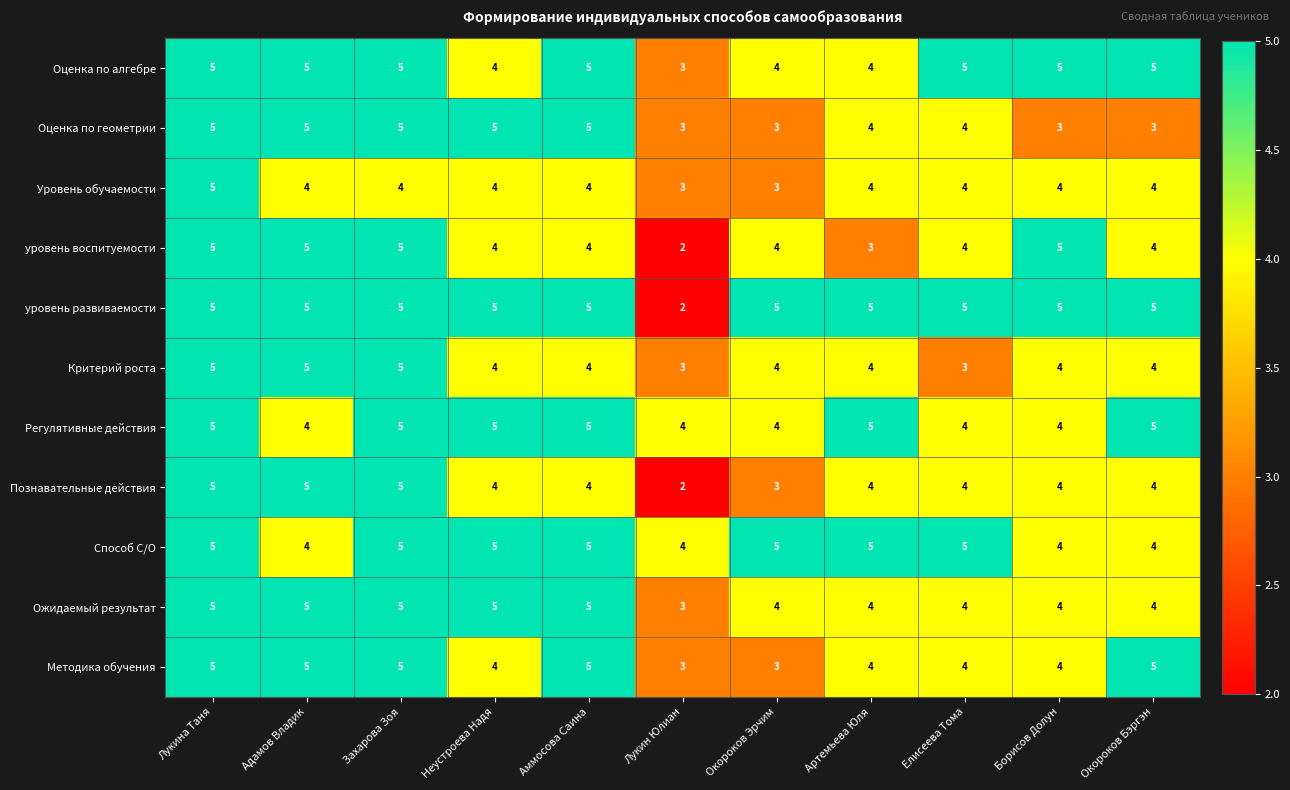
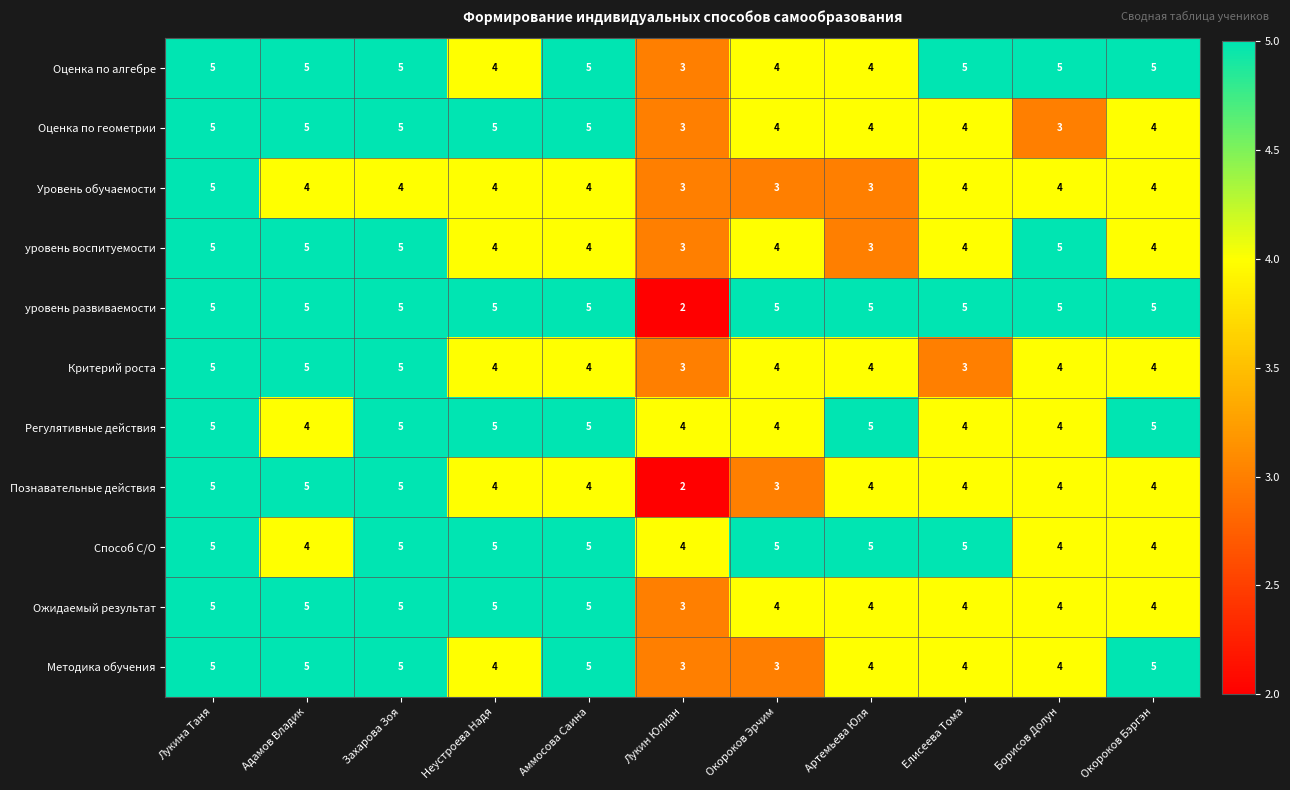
  {
    "Оценка по алгебре": {
      "Лукина Таня": 5,
      "Адамов Владик": 5,
      "Захарова Зоя": 5,
      "Неустроева Надя": 4,
      "Аммосова Саина": 5,
      "Лукин Юлиан": 3,
      "Окороков Эрчим": 4,
      "Артемьева Юля": 4,
      "Елисеева Тома": 5,
      "Борисов Долун": 5,
      "Окороков Бэргэн": 5
    },
    "Оценка по геометрии": {
      "Лукина Таня": 5,
      "Адамов Владик": 5,
      "Захарова Зоя": 5,
      "Неустроева Надя": 5,
      "Аммосова Саина": 5,
      "Лукин Юлиан": 3,
-     "Окороков Эрчим": 3,
+     "Окороков Эрчим": 4,
      "Артемьева Юля": 4,
      "Елисеева Тома": 4,
      "Борисов Долун": 3,
-     "Окороков Бэргэн": 3
+     "Окороков Бэргэн": 4
    },
    "Уровень обучаемости": {
      "Лукина Таня": 5,
      "Адамов Владик": 4,
      "Захарова Зоя": 4,
      "Неустроева Надя": 4,
      "Аммосова Саина": 4,
      "Лукин Юлиан": 3,
      "Окороков Эрчим": 3,
-     "Артемьева Юля": 4,
+     "Артемьева Юля": 3,
      "Елисеева Тома": 4,
      "Борисов Долун": 4,
      "Окороков Бэргэн": 4
    },
    "уровень воспитуемости": {
      "Лукина Таня": 5,
      "Адамов Владик": 5,
      "Захарова Зоя": 5,
      "Неустроева Надя": 4,
      "Аммосова Саина": 4,
-     "Лукин Юлиан": 2,
+     "Лукин Юлиан": 3,
      "Окороков Эрчим": 4,
      "Артемьева Юля": 3,
      "Елисеева Тома": 4,
      "Борисов Долун": 5,
      "Окороков Бэргэн": 4
    },
    "уровень развиваемости": {
      "Лукина Таня": 5,
      "Адамов Владик": 5,
      "Захарова Зоя": 5,
      "Неустроева Надя": 5,
      "Аммосова Саина": 5,
      "Лукин Юлиан": 2,
      "Окороков Эрчим": 5,
      "Артемьева Юля": 5,
      "Елисеева Тома": 5,
      "Борисов Долун": 5,
      "Окороков Бэргэн": 5
    },
    "Критерий роста": {
      "Лукина Таня": 5,
      "Адамов Владик": 5,
      "Захарова Зоя": 5,
      "Неустроева Надя": 4,
      "Аммосова Саина": 4,
      "Лукин Юлиан": 3,
      "Окороков Эрчим": 4,
      "Артемьева Юля": 4,
      "Елисеева Тома": 3,
      "Борисов Долун": 4,
      "Окороков Бэргэн": 4
    },
    "Регулятивные действия": {
      "Лукина Таня": 5,
      "Адамов Владик": 4,
      "Захарова Зоя": 5,
      "Неустроева Надя": 5,
      "Аммосова Саина": 5,
      "Лукин Юлиан": 4,
      "Окороков Эрчим": 4,
      "Артемьева Юля": 5,
      "Елисеева Тома": 4,
      "Борисов Долун": 4,
      "Окороков Бэргэн": 5
    },
    "Познавательные действия": {
      "Лукина Таня": 5,
      "Адамов Владик": 5,
      "Захарова Зоя": 5,
      "Неустроева Надя": 4,
      "Аммосова Саина": 4,
      "Лукин Юлиан": 2,
      "Окороков Эрчим": 3,
      "Артемьева Юля": 4,
      "Елисеева Тома": 4,
      "Борисов Долун": 4,
      "Окороков Бэргэн": 4
    },
    "Способ С/О": {
      "Лукина Таня": 5,
      "Адамов Владик": 4,
      "Захарова Зоя": 5,
      "Неустроева Надя": 5,
      "Аммосова Саина": 5,
      "Лукин Юлиан": 4,
      "Окороков Эрчим": 5,
      "Артемьева Юля": 5,
      "Елисеева Тома": 5,
      "Борисов Долун": 4,
      "Окороков Бэргэн": 4
    },
    "Ожидаемый результат": {
      "Лукина Таня": 5,
      "Адамов Владик": 5,
      "Захарова Зоя": 5,
      "Неустроева Надя": 5,
      "Аммосова Саина": 5,
      "Лукин Юлиан": 3,
      "Окороков Эрчим": 4,
      "Артемьева Юля": 4,
      "Елисеева Тома": 4,
      "Борисов Долун": 4,
      "Окороков Бэргэн": 4
    },
    "Методика обучения": {
      "Лукина Таня": 5,
      "Адамов Владик": 5,
      "Захарова Зоя": 5,
      "Неустроева Надя": 4,
      "Аммосова Саина": 5,
      "Лукин Юлиан": 3,
      "Окороков Эрчим": 3,
      "Артемьева Юля": 4,
      "Елисеева Тома": 4,
      "Борисов Долун": 4,
      "Окороков Бэргэн": 5
    }
  }
